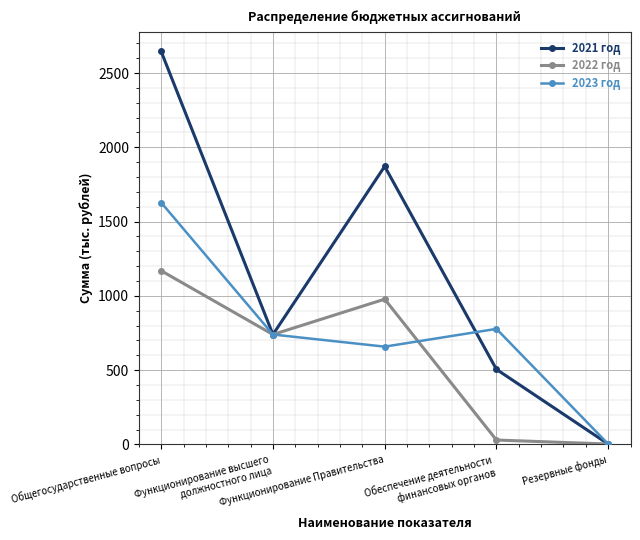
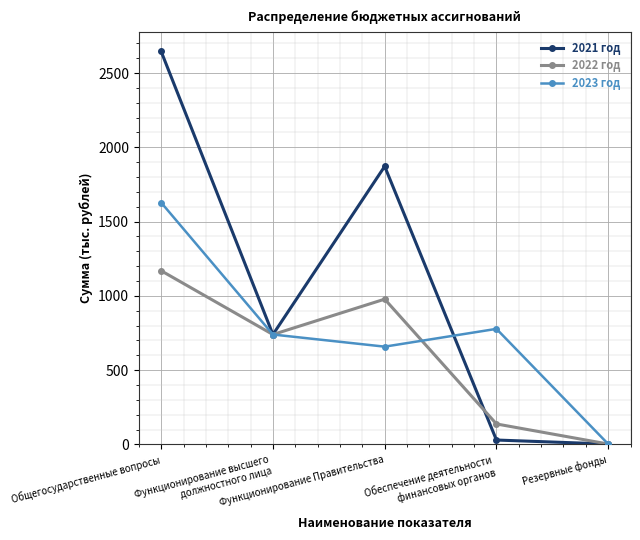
  {
    "2021 год": {
      "Общегосударственные вопросы": 2650,
      "Функционирование Правительства": 1870,
-     "Обеспечение деятельности финансовых органов": 510
+     "Обеспечение деятельности финансовых органов": 30
    },
    "2022 год": {
      "Общегосударственные вопросы": 1170,
      "Функционирование Правительства": 980,
-     "Обеспечение деятельности финансовых органов": 30
+     "Обеспечение деятельности финансовых органов": 140
    },
    "2023 год": {
      "Общегосударственные вопросы": 1630,
      "Функционирование Правительства": 660,
      "Обеспечение деятельности финансовых органов": 780
    }
  }
